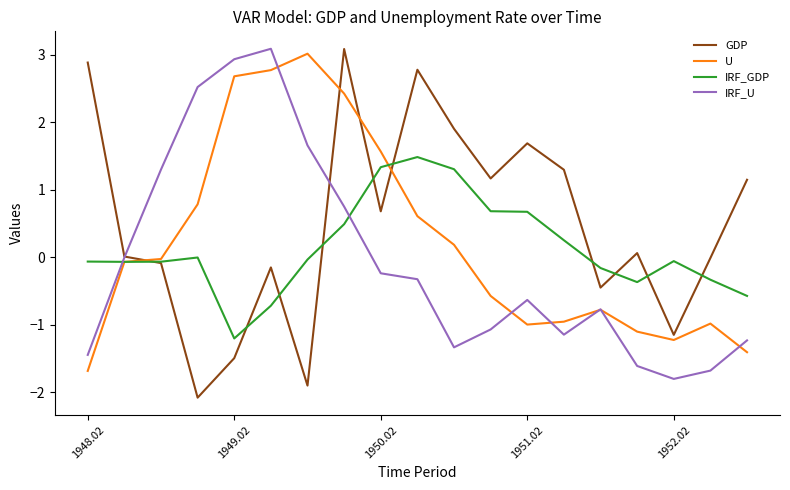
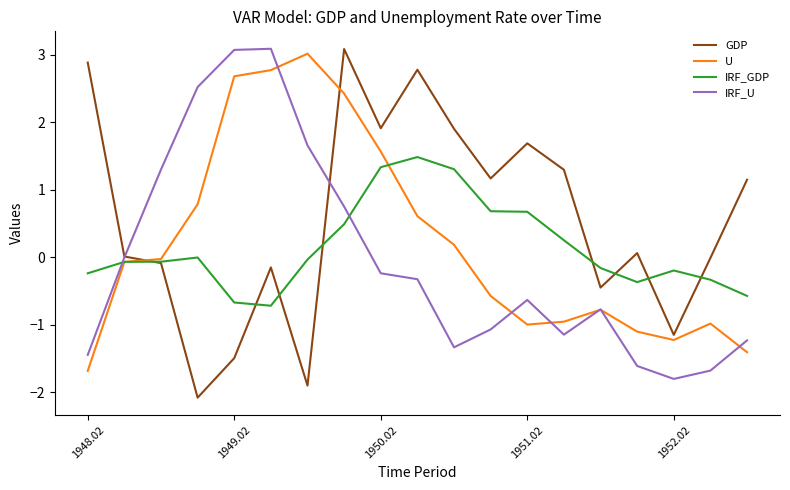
  {
    "GDP": {
      "1948.02": 2.9,
      "1949.02": -1.5,
-     "1950.02": 0.7,
+     "1950.02": 1.9,
      "1951.02": 1.7,
      "1952.02": -1.1
    },
    "U": {
      "1948.02": -1.7,
      "1949.02": 2.7,
      "1950.02": 1.6,
      "1951.02": -1.0,
      "1952.02": -1.2
    },
    "IRF_GDP": {
-     "1948.02": -0.1,
-     "1949.02": -1.2,
+     "1948.02": -0.2,
+     "1949.02": -0.7,
      "1950.02": 1.3,
      "1951.02": 0.7,
-     "1952.02": -0.1
+     "1952.02": -0.2
    },
    "IRF_U": {
      "1948.02": -1.4,
-     "1949.02": 2.9,
+     "1949.02": 3.1,
      "1950.02": -0.2,
      "1951.02": -0.6,
      "1952.02": -1.8
    }
  }
